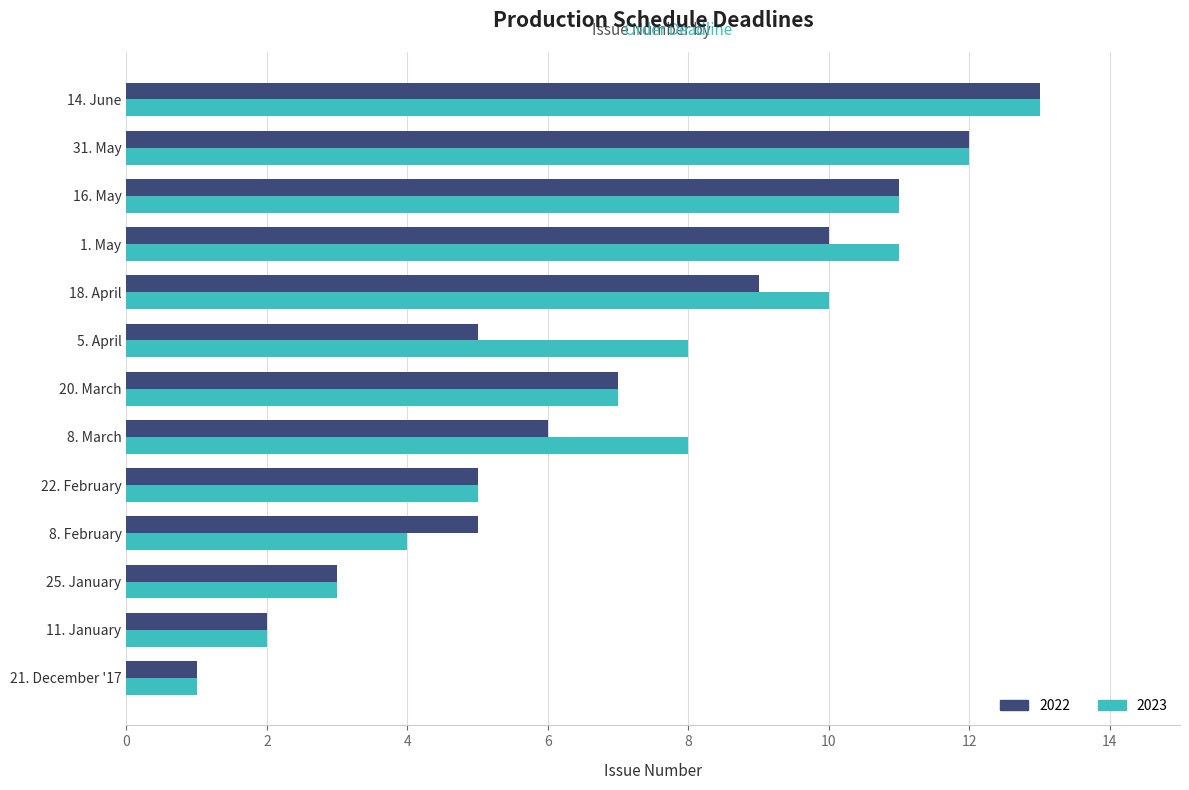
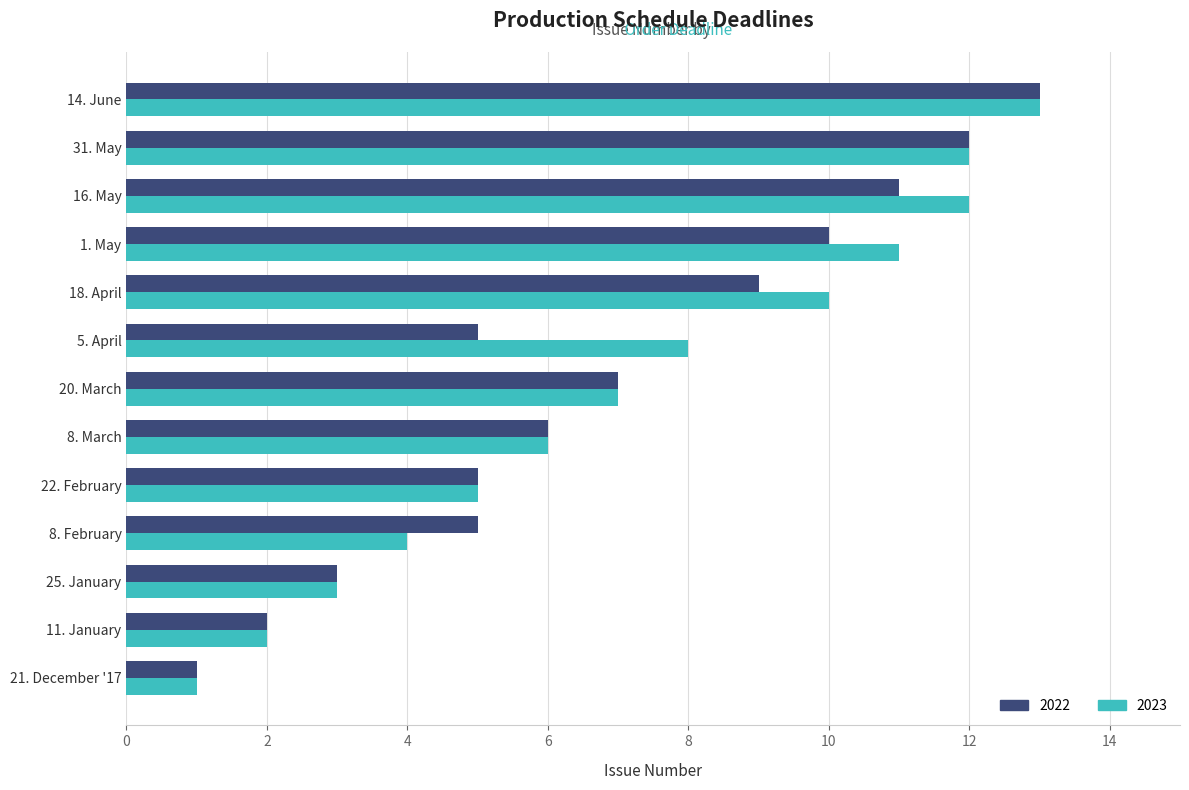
  {
    "2022": {
      "14. June": 13,
      "31. May": 12,
      "16. May": 11,
      "1. May": 10,
      "18. April": 9,
      "5. April": 5,
      "20. March": 7,
      "8. March": 6,
      "22. February": 5,
      "8. February": 5,
      "25. January": 3,
      "11. January": 2,
      "21. December '17": 1
    },
    "2023": {
      "14. June": 13,
      "31. May": 12,
-     "16. May": 11,
+     "16. May": 12,
      "1. May": 11,
      "18. April": 10,
      "5. April": 8,
      "20. March": 7,
-     "8. March": 8,
+     "8. March": 6,
      "22. February": 5,
      "8. February": 4,
      "25. January": 3,
      "11. January": 2,
      "21. December '17": 1
    }
  }
